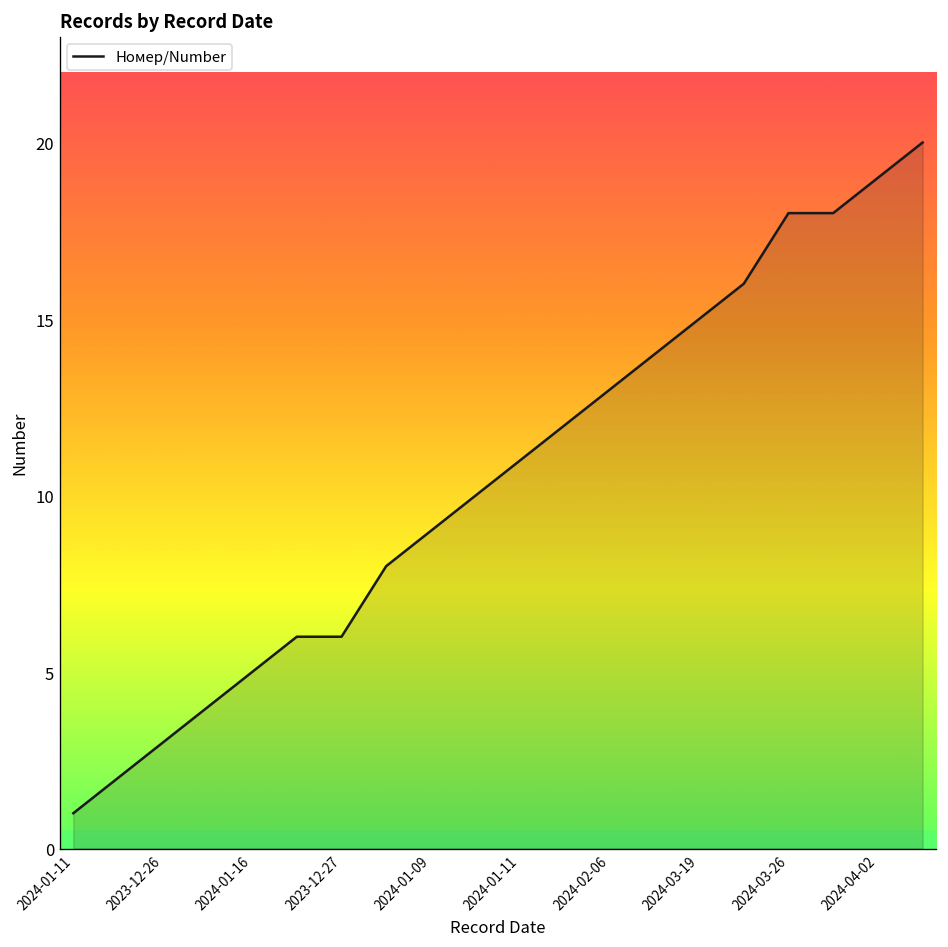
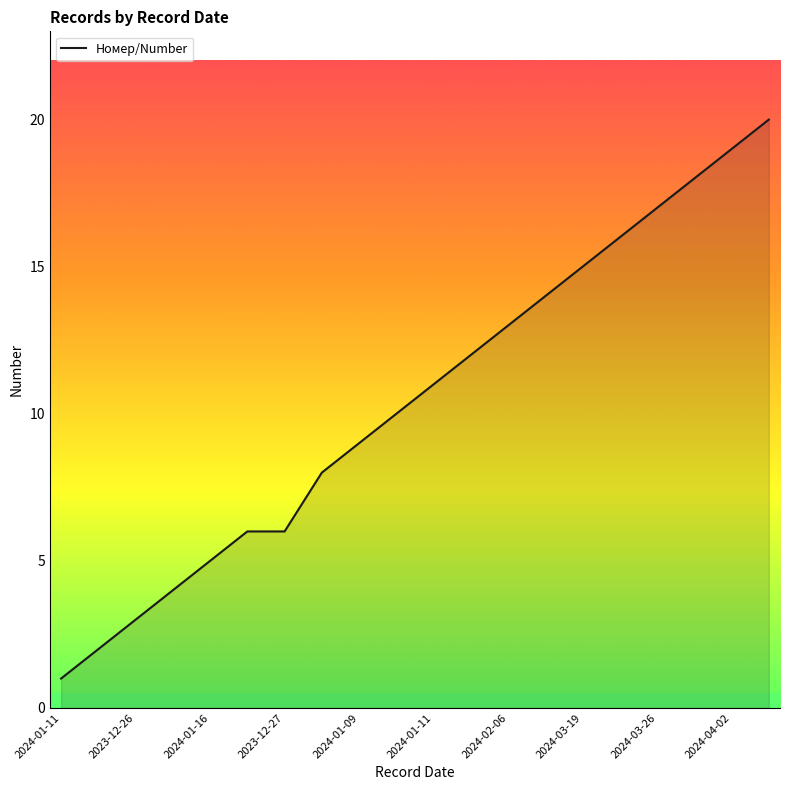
  {
    "2023-12-27": 6,
    "2024-02-06": 13,
-   "2024-03-26": 18
+   "2024-03-26": 17
  }
